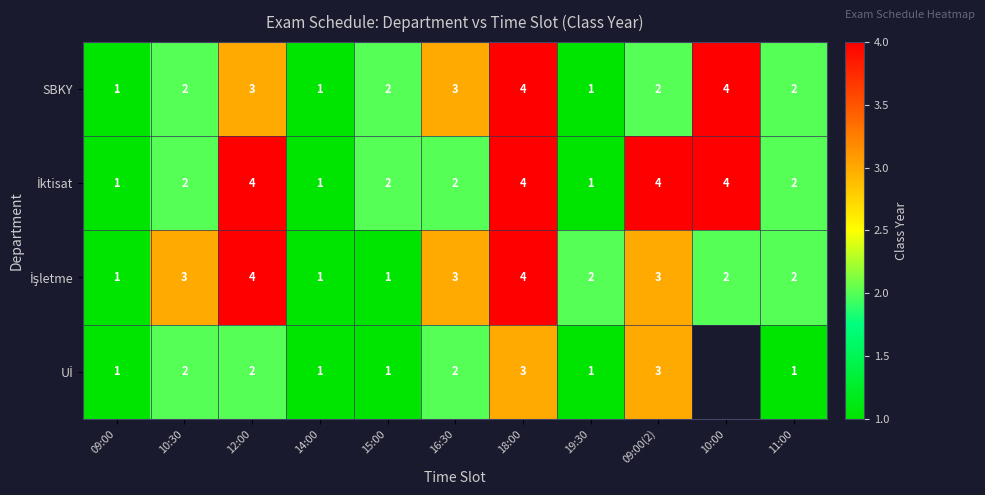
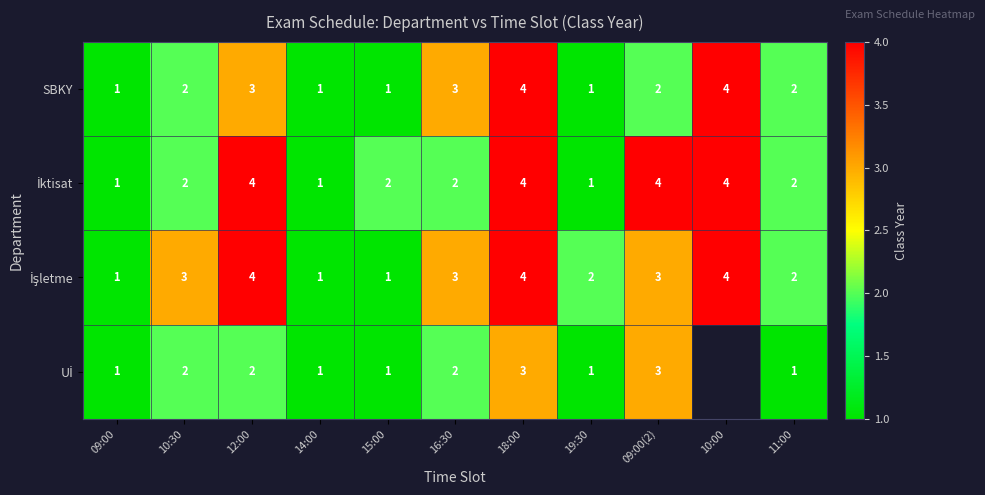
  {
    "SBKY": {
      "09:00": 1,
      "10:30": 2,
      "12:00": 3,
      "14:00": 1,
-     "15:00": 2,
+     "15:00": 1,
      "16:30": 3,
      "18:00": 4,
      "19:30": 1,
      "09:00(2)": 2,
      "10:00": 4,
      "11:00": 2
    },
    "İktisat": {
      "09:00": 1,
      "10:30": 2,
      "12:00": 4,
      "14:00": 1,
      "15:00": 2,
      "16:30": 2,
      "18:00": 4,
      "19:30": 1,
      "09:00(2)": 4,
      "10:00": 4,
      "11:00": 2
    },
    "İşletme": {
      "09:00": 1,
      "10:30": 3,
      "12:00": 4,
      "14:00": 1,
      "15:00": 1,
      "16:30": 3,
      "18:00": 4,
      "19:30": 2,
      "09:00(2)": 3,
-     "10:00": 2,
+     "10:00": 4,
      "11:00": 2
    },
    "Uİ": {
      "09:00": 1,
      "10:30": 2,
      "12:00": 2,
      "14:00": 1,
      "15:00": 1,
      "16:30": 2,
      "18:00": 3,
      "19:30": 1,
      "09:00(2)": 3,
      "11:00": 1
    }
  }
